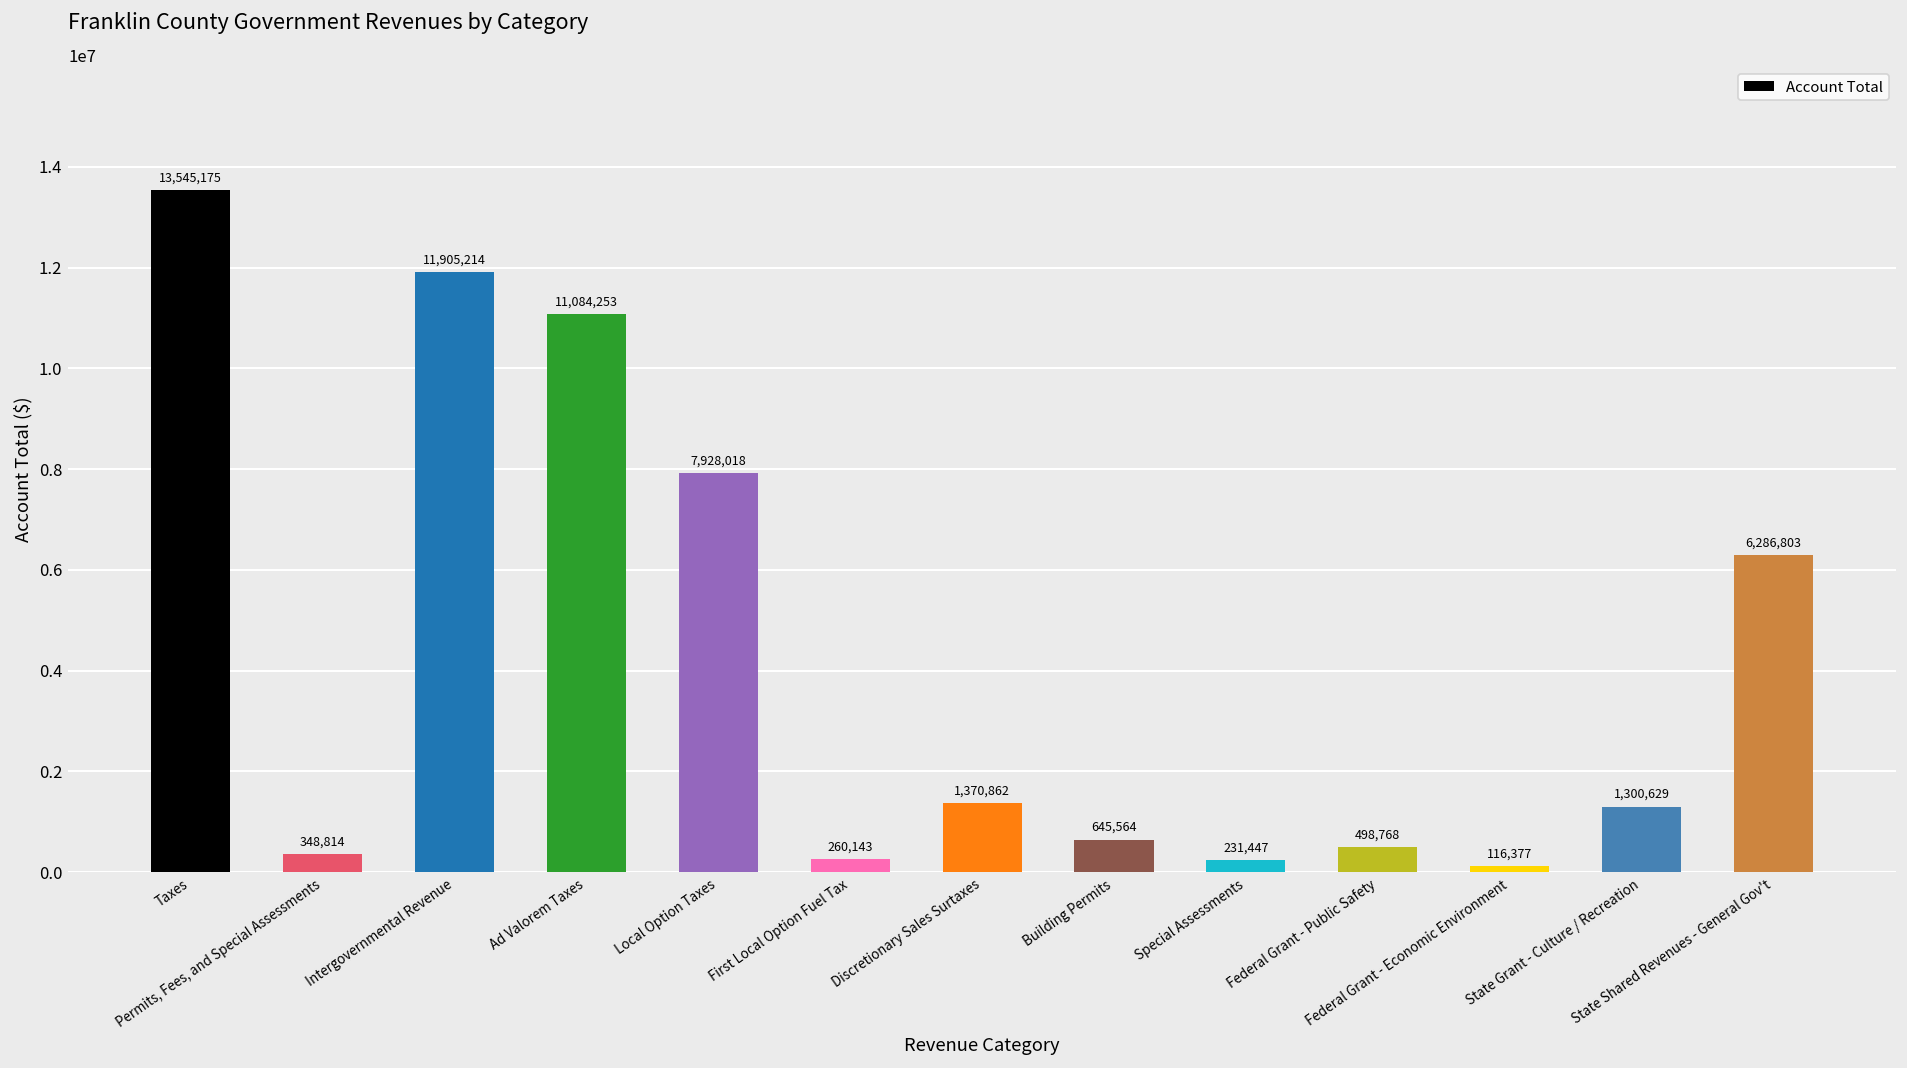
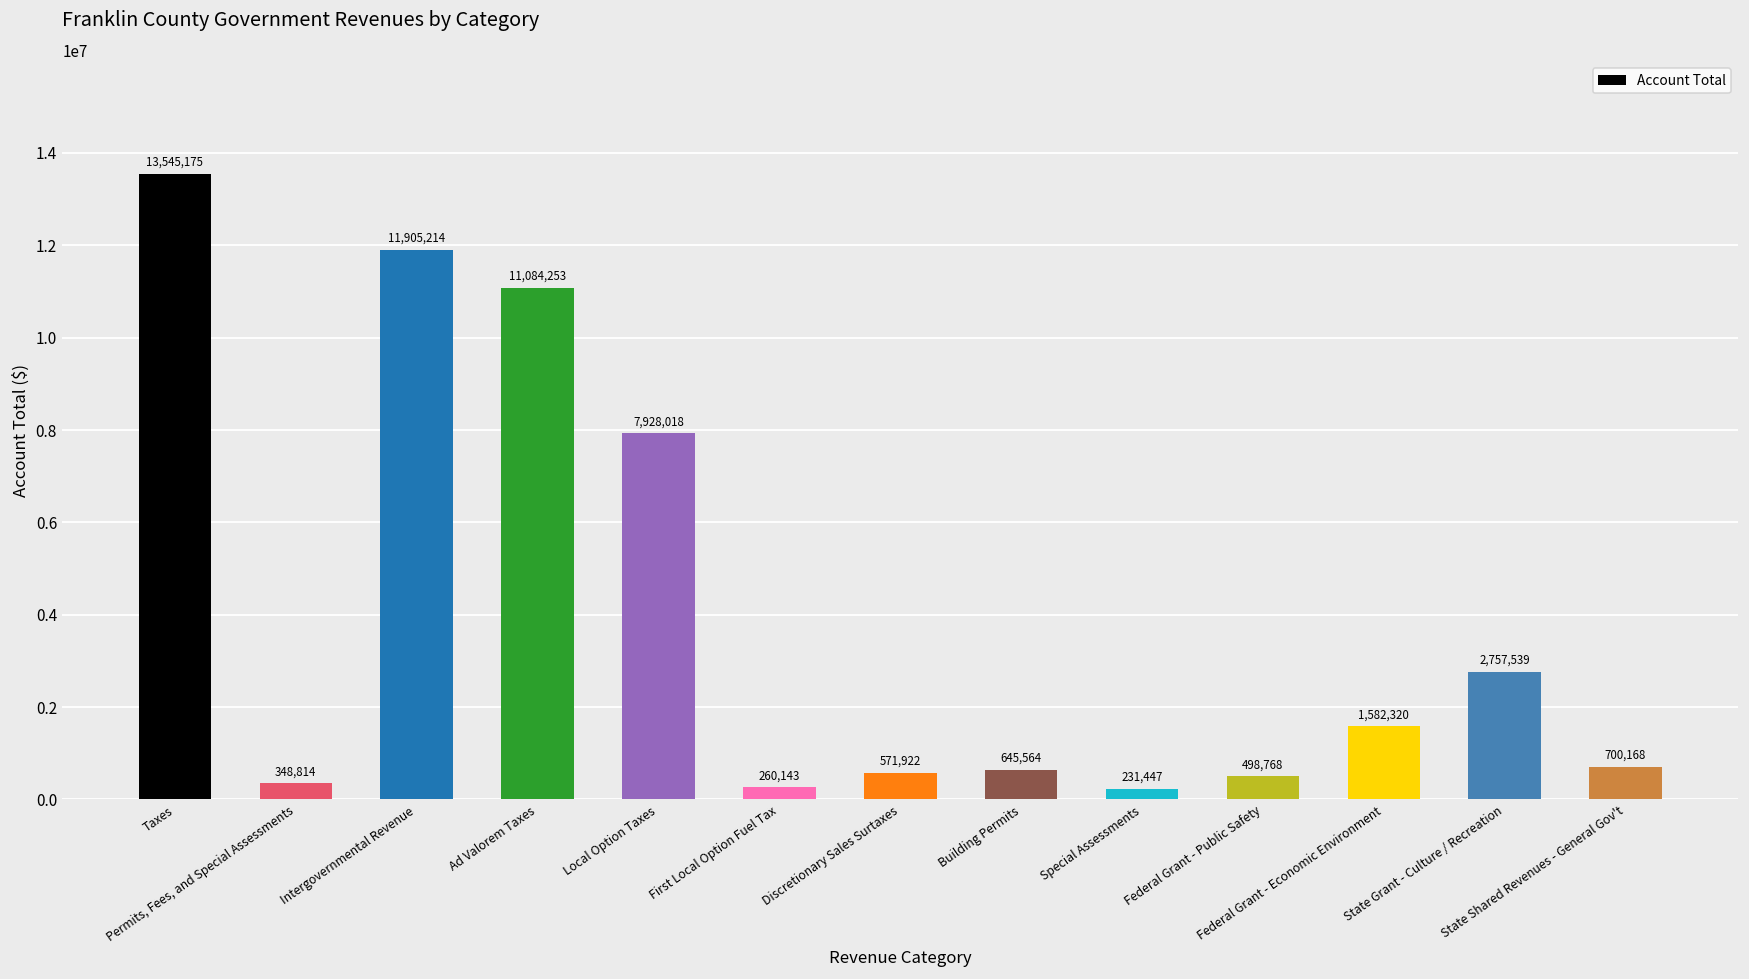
  {
    "Taxes": "13,545,175",
    "Permits, Fees, and Special Assessments": "348,814",
    "Intergovernmental Revenue": "11,905,214",
    "Ad Valorem Taxes": "11,084,253",
    "Local Option Taxes": "7,928,018",
    "First Local Option Fuel Tax": "260,143",
-   "Discretionary Sales Surtaxes": "1,370,862",
+   "Discretionary Sales Surtaxes": "571,922",
    "Building Permits": "645,564",
    "Special Assessments": "231,447",
    "Federal Grant - Public Safety": "498,768",
-   "Federal Grant - Economic Environment": "116,377",
-   "State Grant - Culture / Recreation": "1,300,629",
-   "State Shared Revenues - General Gov't": "6,286,803"
+   "Federal Grant - Economic Environment": "1,582,320",
+   "State Grant - Culture / Recreation": "2,757,539",
+   "State Shared Revenues - General Gov't": "700,168"
  }
